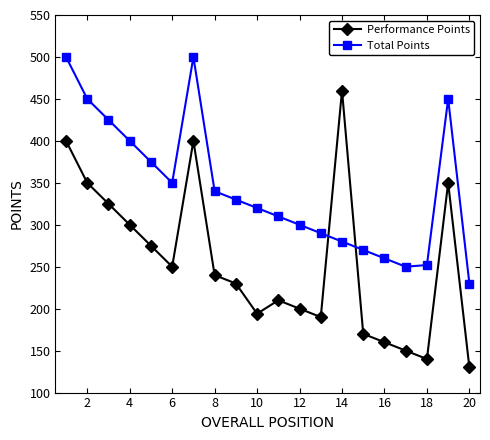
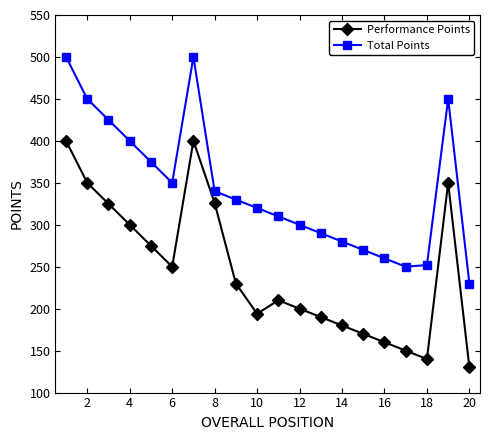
  {
    "Performance Points": {
      "2": 350,
      "4": 300,
      "6": 250,
-     "8": 240,
+     "8": 330,
      "10": 190,
      "12": 200,
-     "14": 460,
+     "14": 180,
      "16": 160,
      "18": 140,
      "20": 130
    },
    "Total Points": {
      "2": 450,
      "4": 400,
      "6": 350,
      "8": 340,
      "10": 320,
      "12": 300,
      "14": 280,
      "16": 260,
      "18": 250,
      "20": 230
    }
  }
